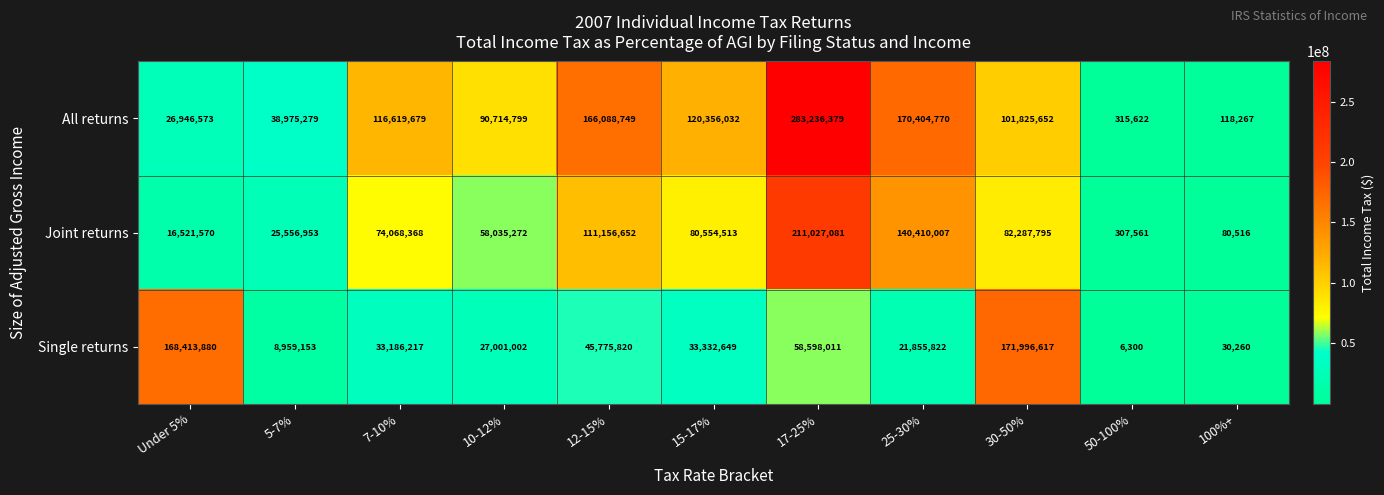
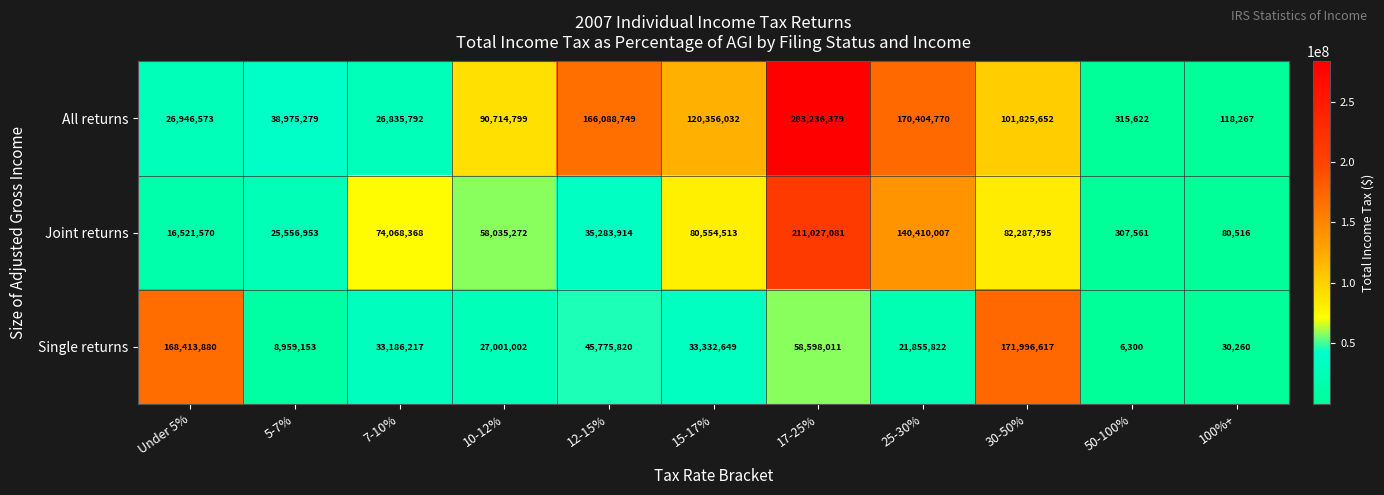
  {
    "All returns": {
      "Under 5%": "26,946,573",
      "5-7%": "38,975,279",
-     "7-10%": "116,619,679",
+     "7-10%": "26,835,792",
      "10-12%": "90,714,799",
      "12-15%": "166,088,749",
      "15-17%": "120,356,032",
      "17-25%": "283,236,379",
      "25-30%": "170,404,770",
      "30-50%": "101,825,652",
      "50-100%": "315,622",
      "100%+": "118,267"
    },
    "Joint returns": {
      "Under 5%": "16,521,570",
      "5-7%": "25,556,953",
      "7-10%": "74,068,368",
      "10-12%": "58,035,272",
-     "12-15%": "111,156,652",
+     "12-15%": "35,283,914",
      "15-17%": "80,554,513",
      "17-25%": "211,027,081",
      "25-30%": "140,410,007",
      "30-50%": "82,287,795",
      "50-100%": "307,561",
      "100%+": "80,516"
    },
    "Single returns": {
      "Under 5%": "168,413,880",
      "5-7%": "8,959,153",
      "7-10%": "33,186,217",
      "10-12%": "27,001,002",
      "12-15%": "45,775,820",
      "15-17%": "33,332,649",
      "17-25%": "58,598,011",
      "25-30%": "21,855,822",
      "30-50%": "171,996,617",
      "50-100%": "6,300",
      "100%+": "30,260"
    }
  }
